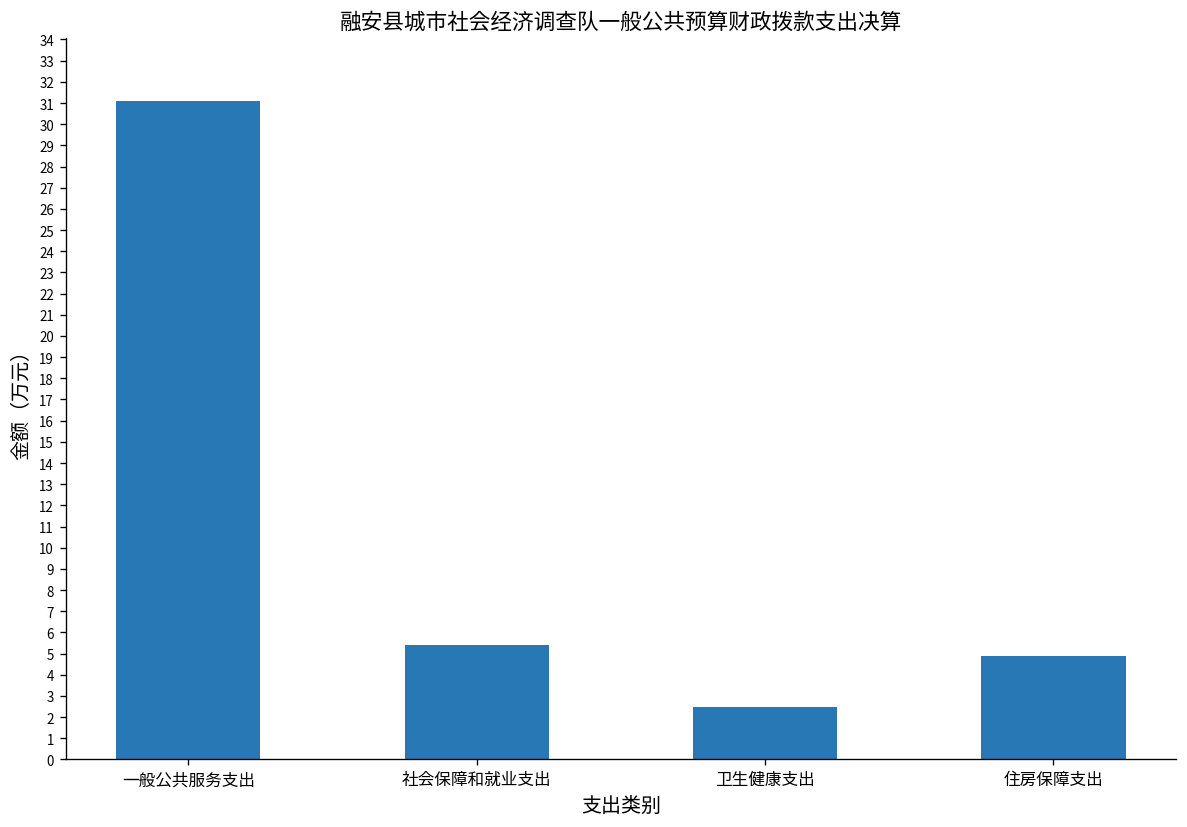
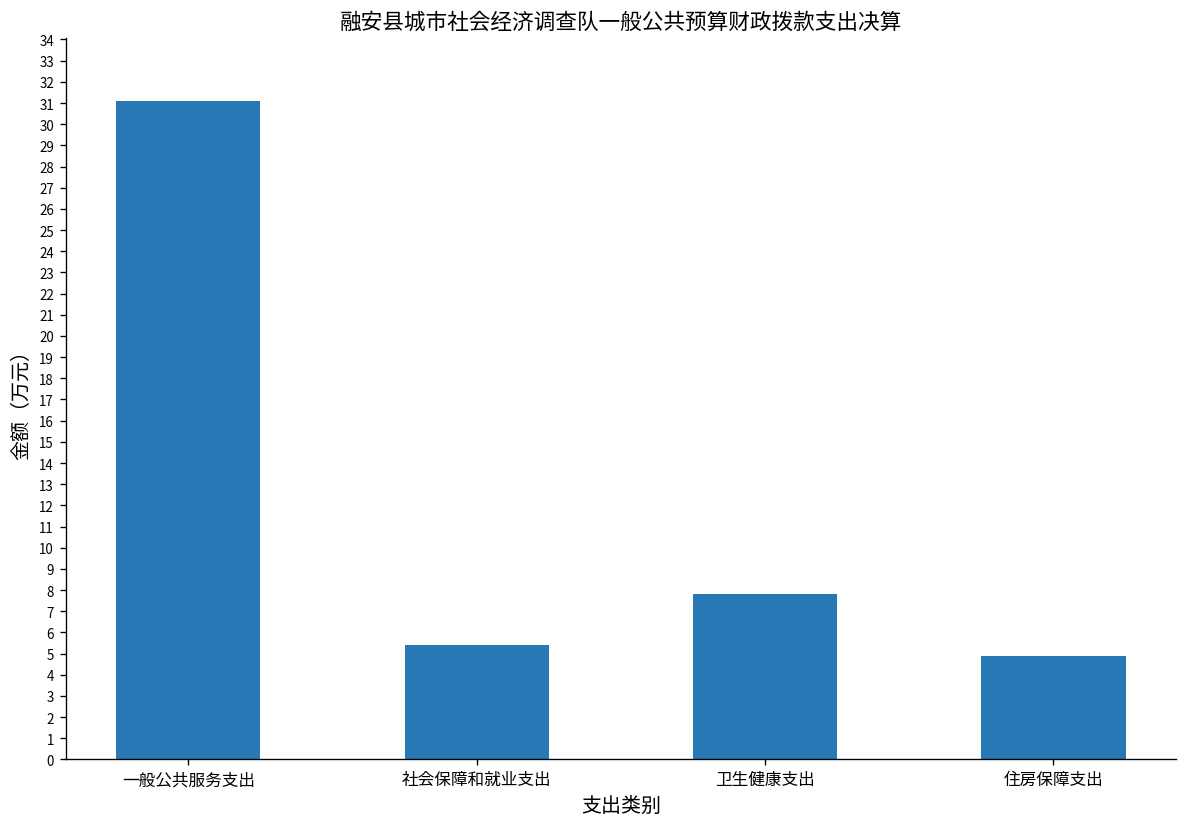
  {
    "一般公共服务支出": 31.1,
    "社会保障和就业支出": 5.4,
-   "卫生健康支出": 2.5,
+   "卫生健康支出": 7.8,
    "住房保障支出": 4.9
  }
